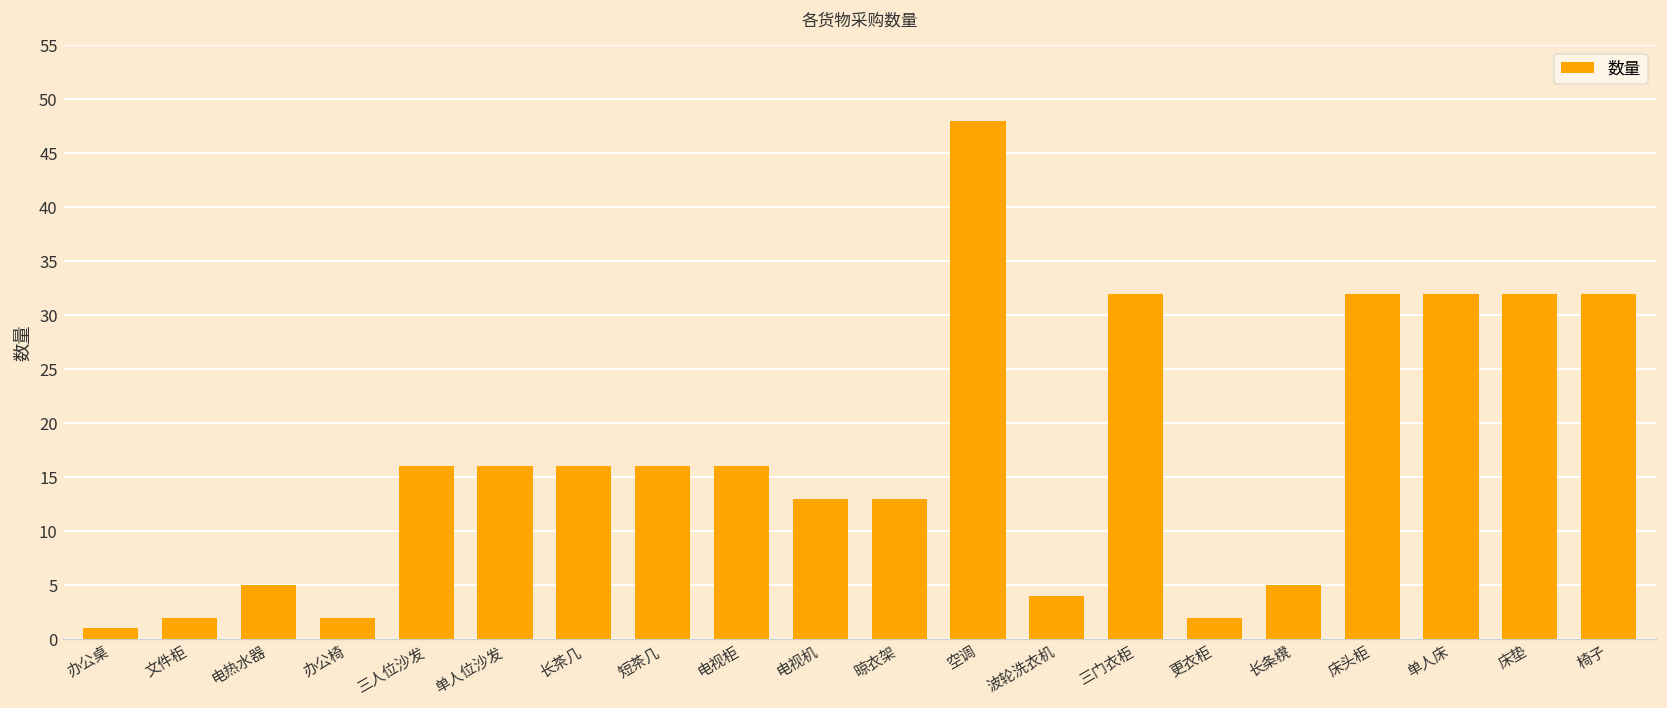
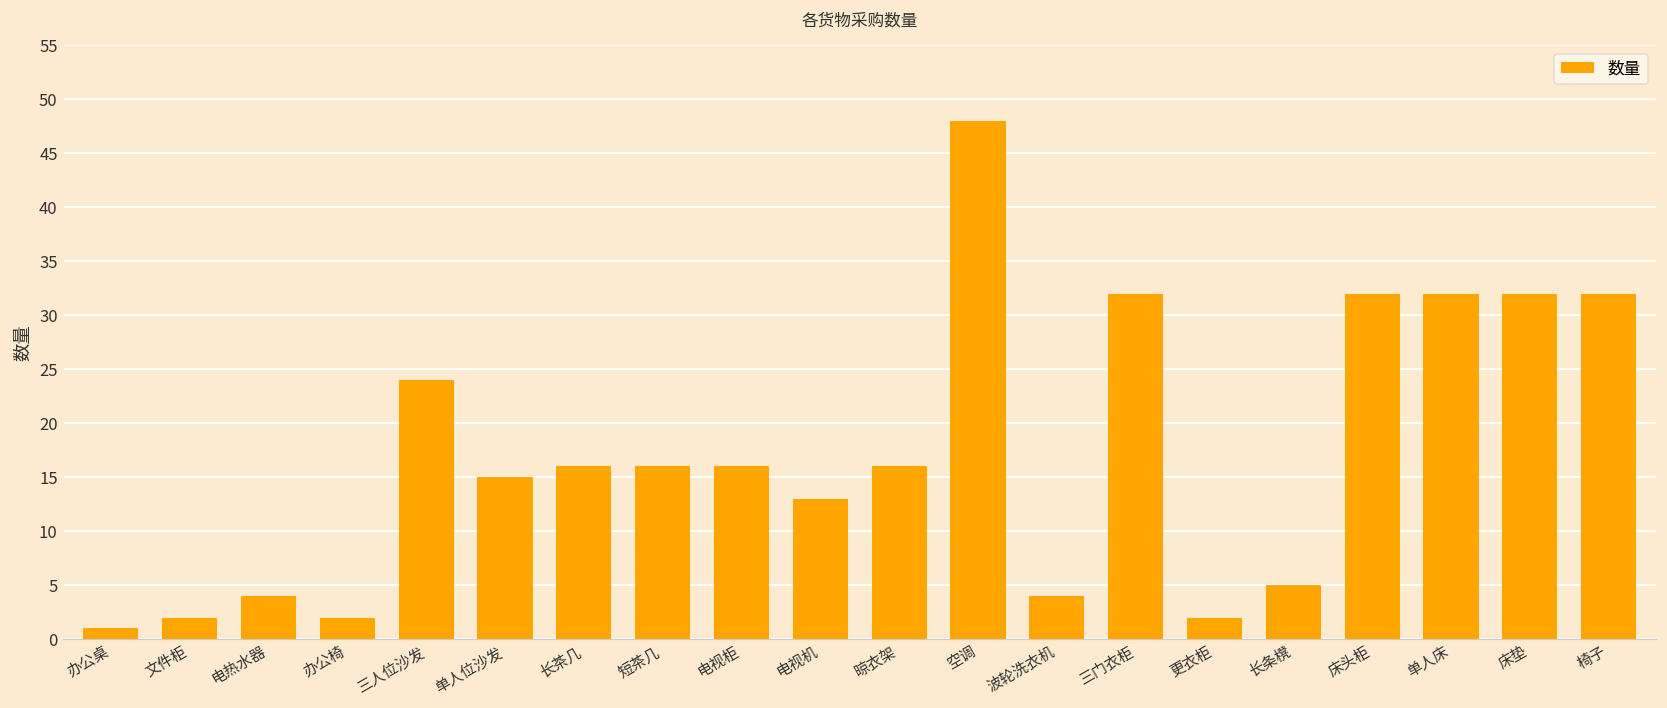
  {
    "办公桌": 1,
    "文件柜": 2,
-   "电热水器": 5,
+   "电热水器": 4,
    "办公椅": 2,
-   "三人位沙发": 16,
-   "单人位沙发": 16,
+   "三人位沙发": 24,
+   "单人位沙发": 15,
    "长茶几": 16,
    "短茶几": 16,
    "电视柜": 16,
    "电视机": 13,
-   "晾衣架": 13,
+   "晾衣架": 16,
    "空调": 48,
    "波轮洗衣机": 4,
    "三门衣柜": 32,
    "更衣柜": 2,
    "长条櫈": 5,
    "床头柜": 32,
    "单人床": 32,
    "床垫": 32,
    "椅子": 32
  }
